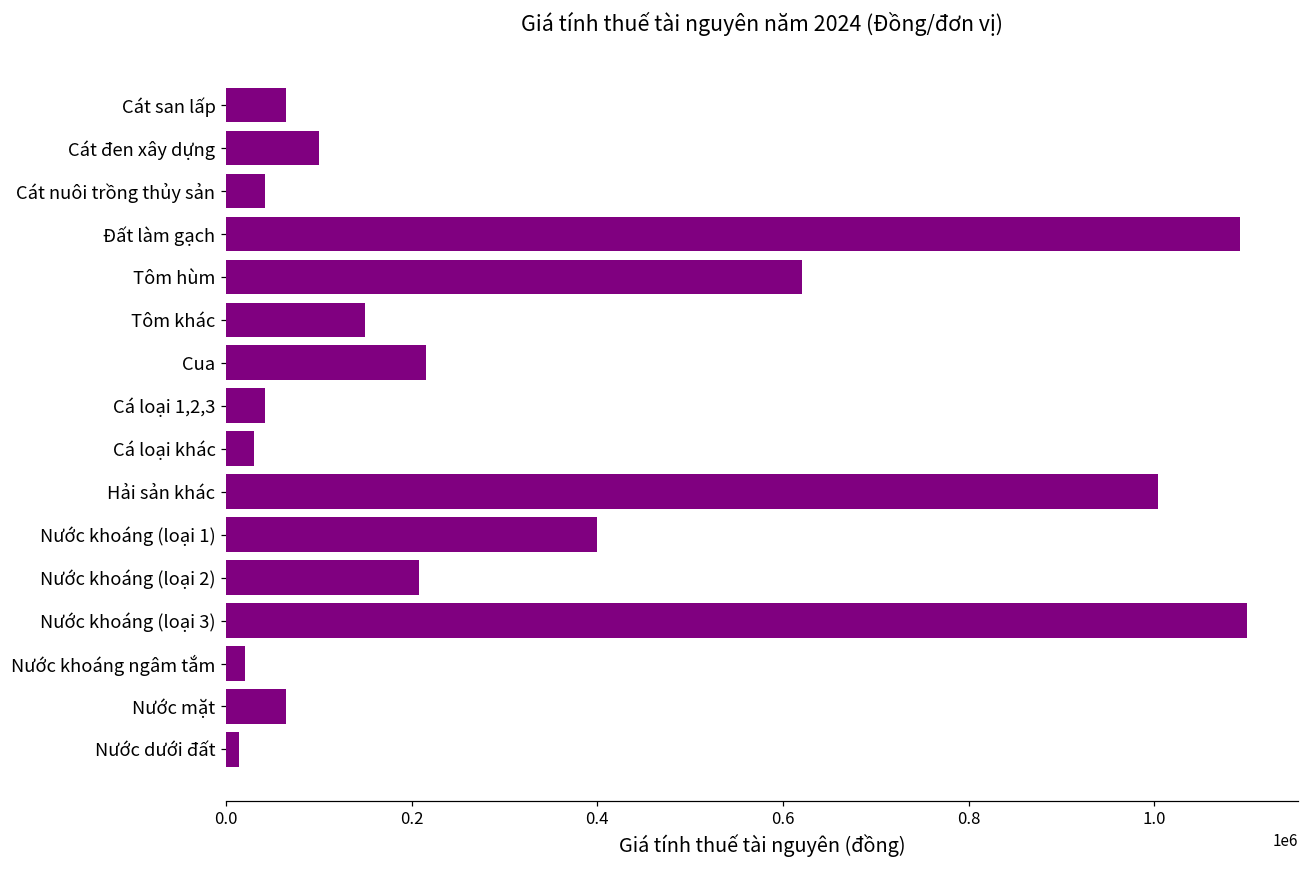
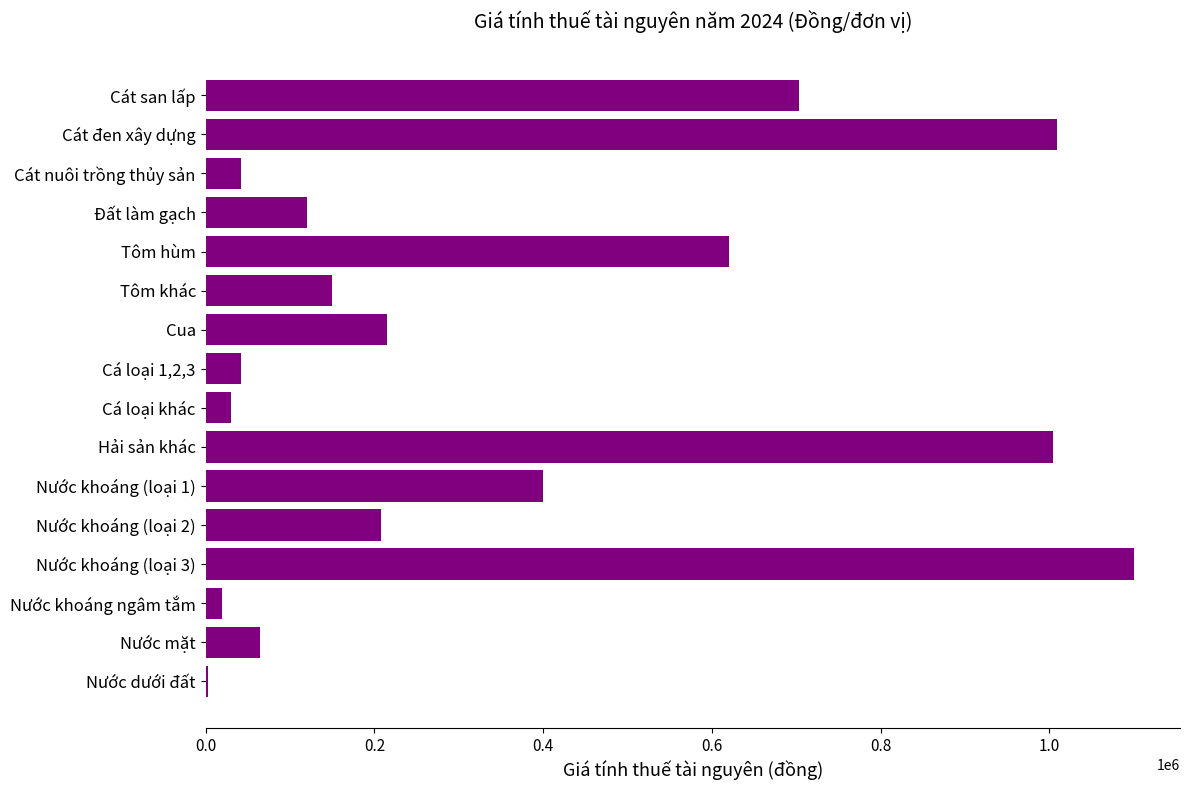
  {
-   "Cát san lấp": 70000,
-   "Cát đen xây dựng": 100000,
+   "Cát san lấp": 700000,
+   "Cát đen xây dựng": 1010000,
    "Cát nuôi trồng thủy sản": 40000,
-   "Đất làm gạch": 1090000,
+   "Đất làm gạch": 120000,
    "Tôm hùm": 620000,
    "Tôm khác": 150000,
    "Cua": 220000,
    "Cá loại 1,2,3": 40000,
    "Cá loại khác": 30000,
    "Hải sản khác": 1000000,
    "Nước khoáng (loại 1)": 400000,
    "Nước khoáng (loại 2)": 210000,
    "Nước khoáng (loại 3)": 1100000,
    "Nước khoáng ngâm tắm": 20000,
    "Nước mặt": 60000,
-   "Nước dưới đất": 10000
+   "Nước dưới đất": 0
  }
